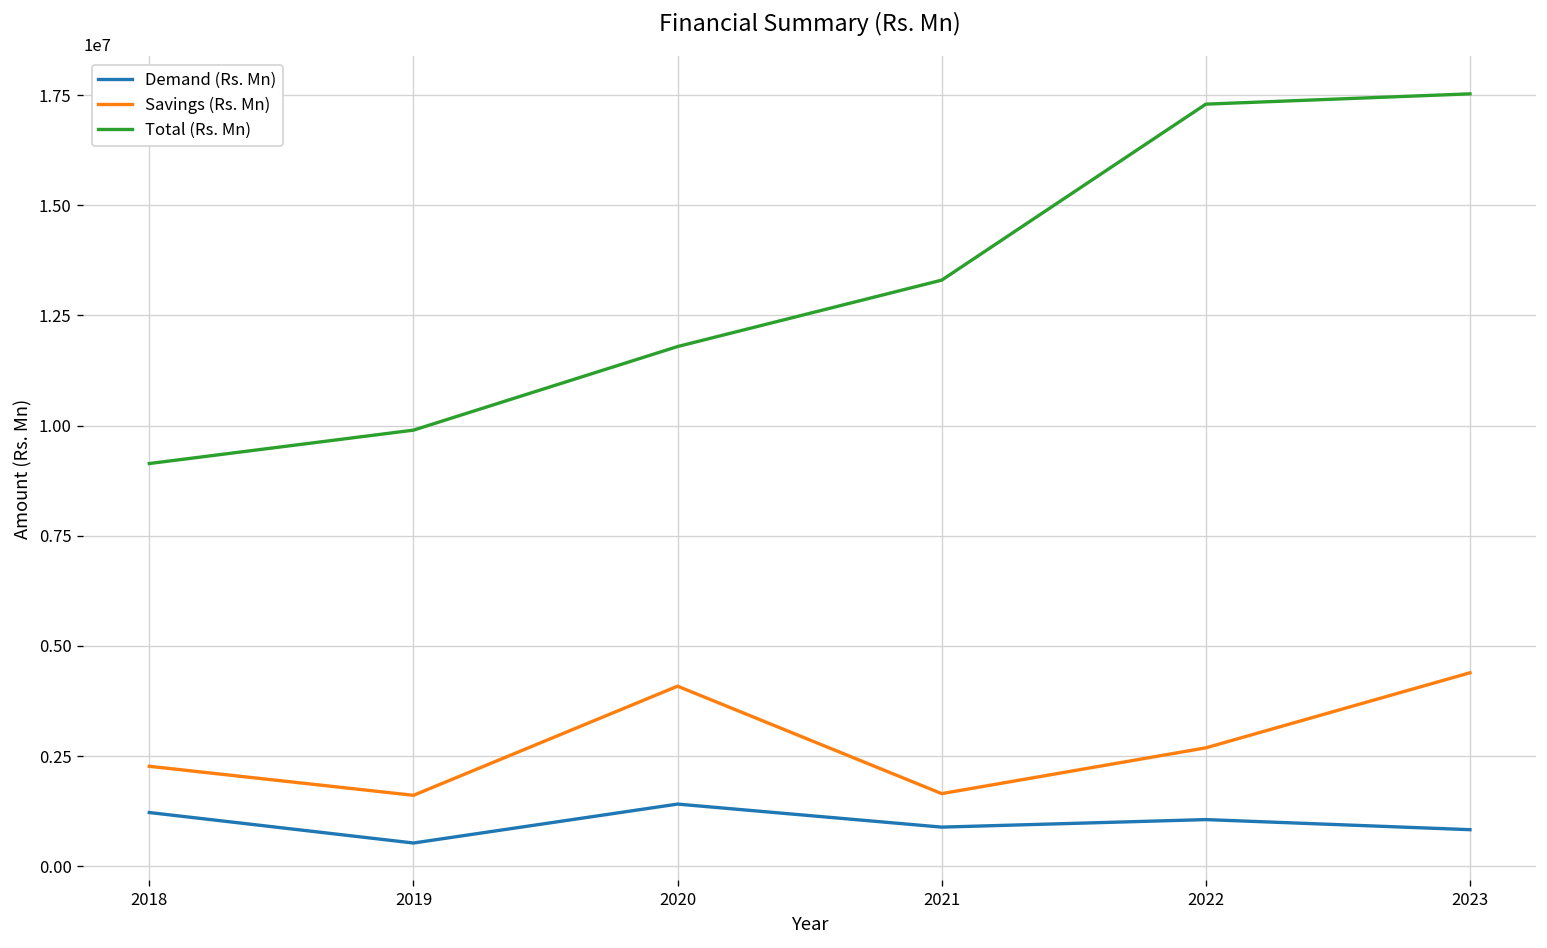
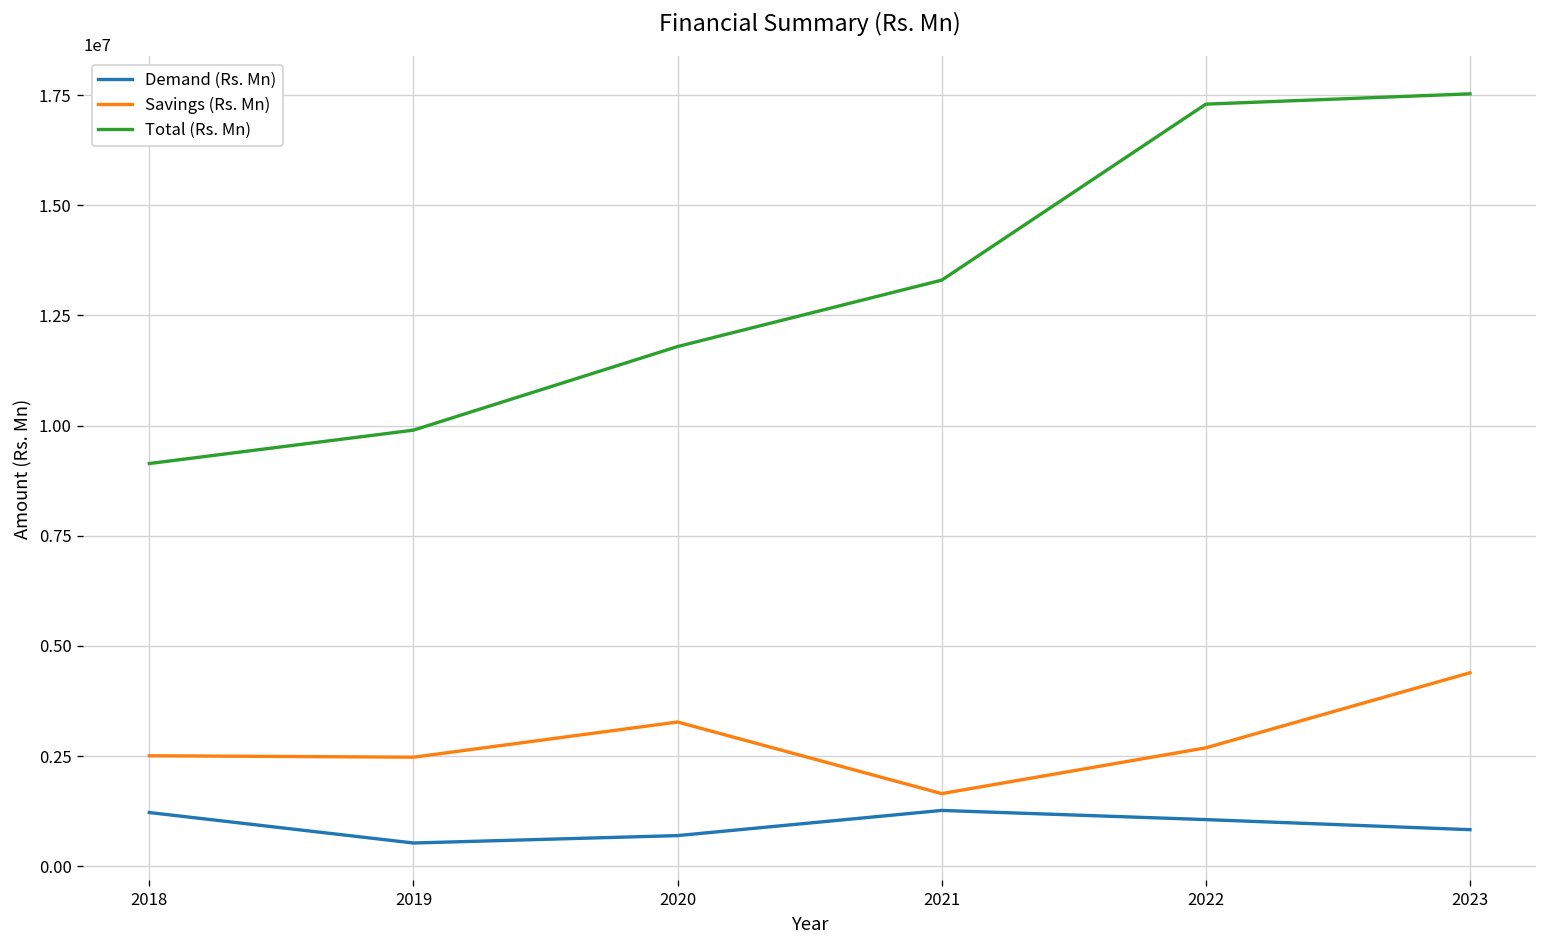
  {
    "Demand (Rs. Mn)": {
      "2018": 1200000,
      "2019": 500000,
-     "2020": 1400000,
-     "2021": 900000,
+     "2020": 700000,
+     "2021": 1300000,
      "2022": 1100000,
      "2023": 800000
    },
    "Savings (Rs. Mn)": {
-     "2018": 2300000,
-     "2019": 1600000,
-     "2020": 4100000,
+     "2018": 2500000,
+     "2019": 2500000,
+     "2020": 3300000,
      "2021": 1600000,
      "2022": 2700000,
      "2023": 4400000
    },
    "Total (Rs. Mn)": {
      "2018": 9100000,
      "2019": 9900000,
      "2020": 11800000,
      "2021": 13300000,
      "2022": 17300000,
      "2023": 17500000
    }
  }
